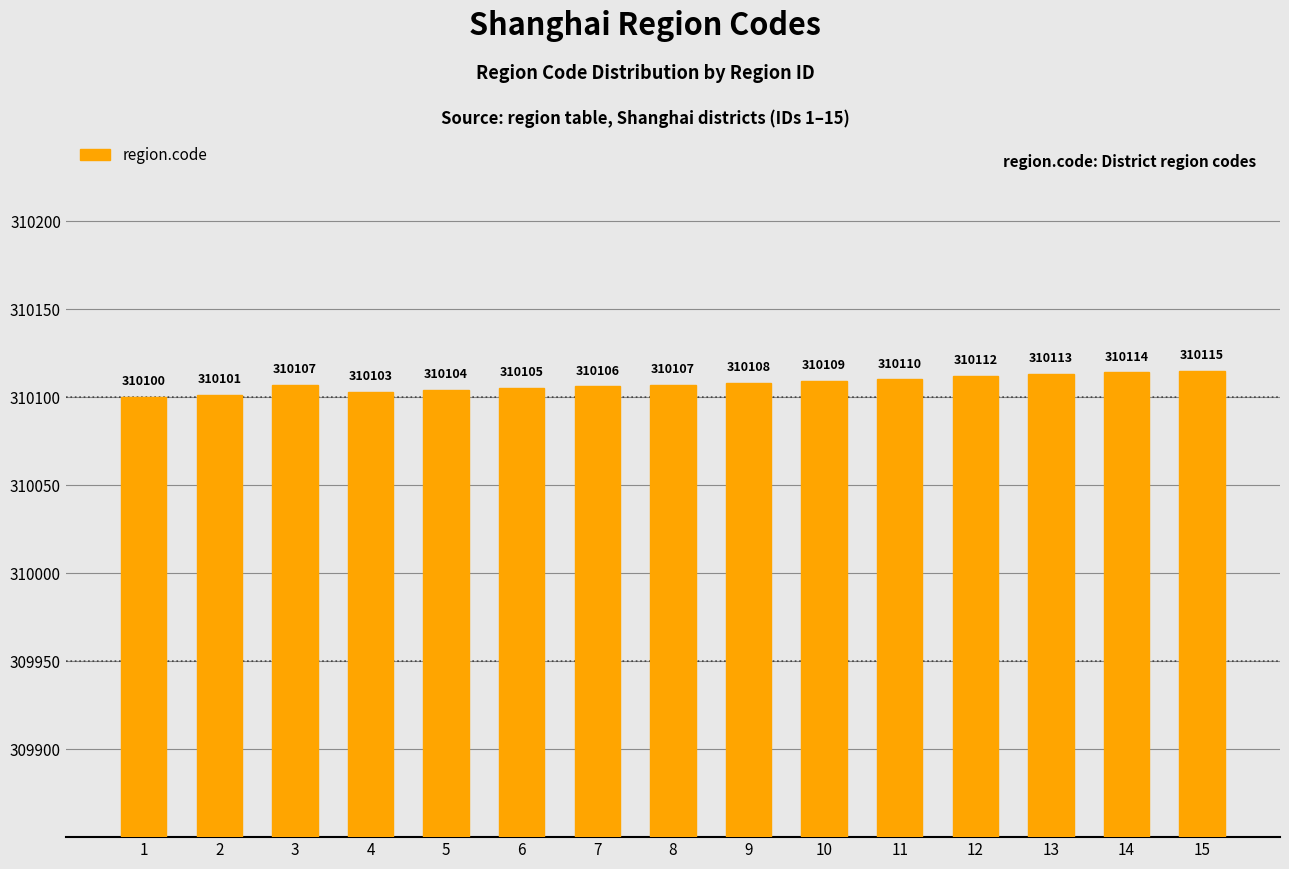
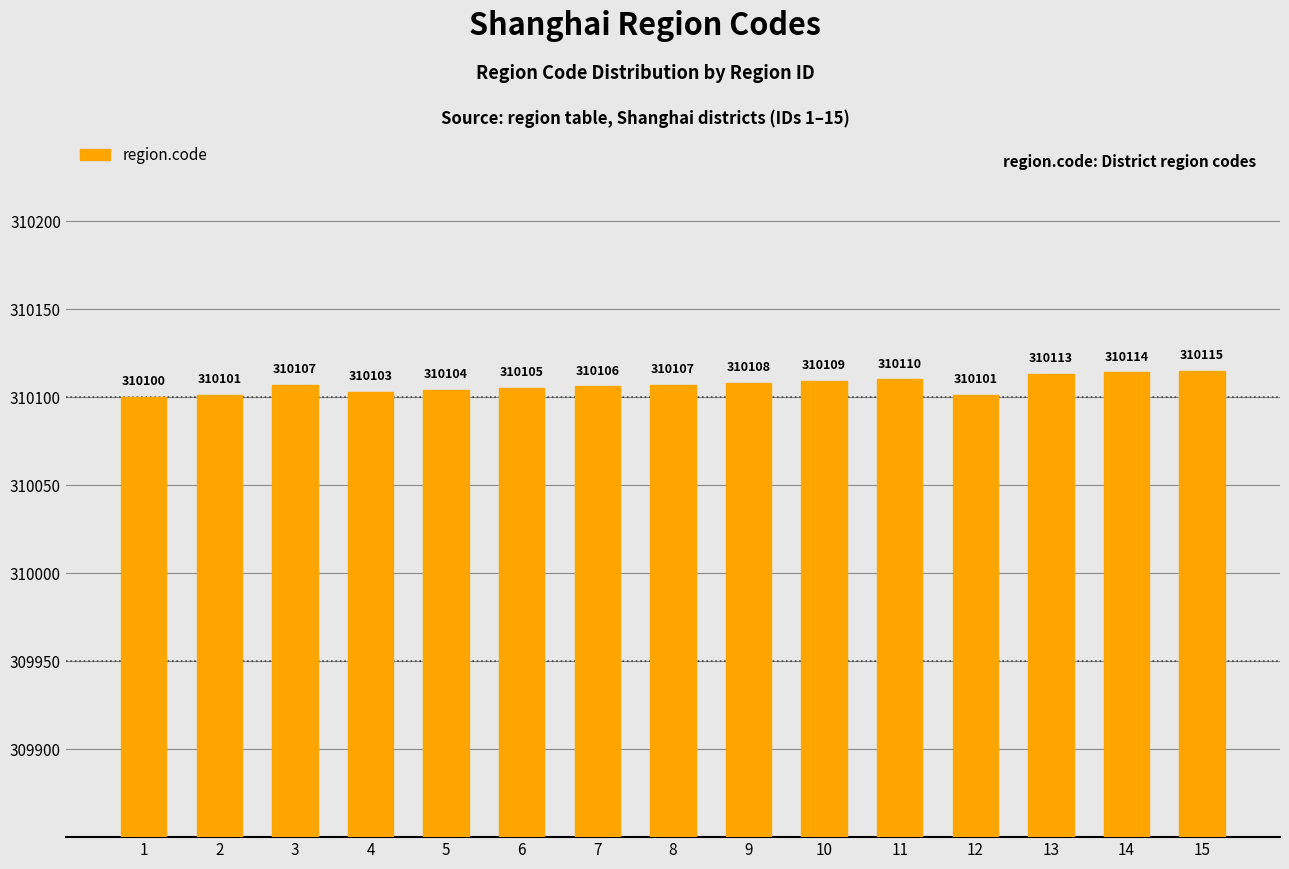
  {
    "1": 310100,
    "2": 310101,
    "3": 310107,
    "4": 310103,
    "5": 310104,
    "6": 310105,
    "7": 310106,
    "8": 310107,
    "9": 310108,
    "10": 310109,
    "11": 310110,
-   "12": 310112,
+   "12": 310101,
    "13": 310113,
    "14": 310114,
    "15": 310115
  }
